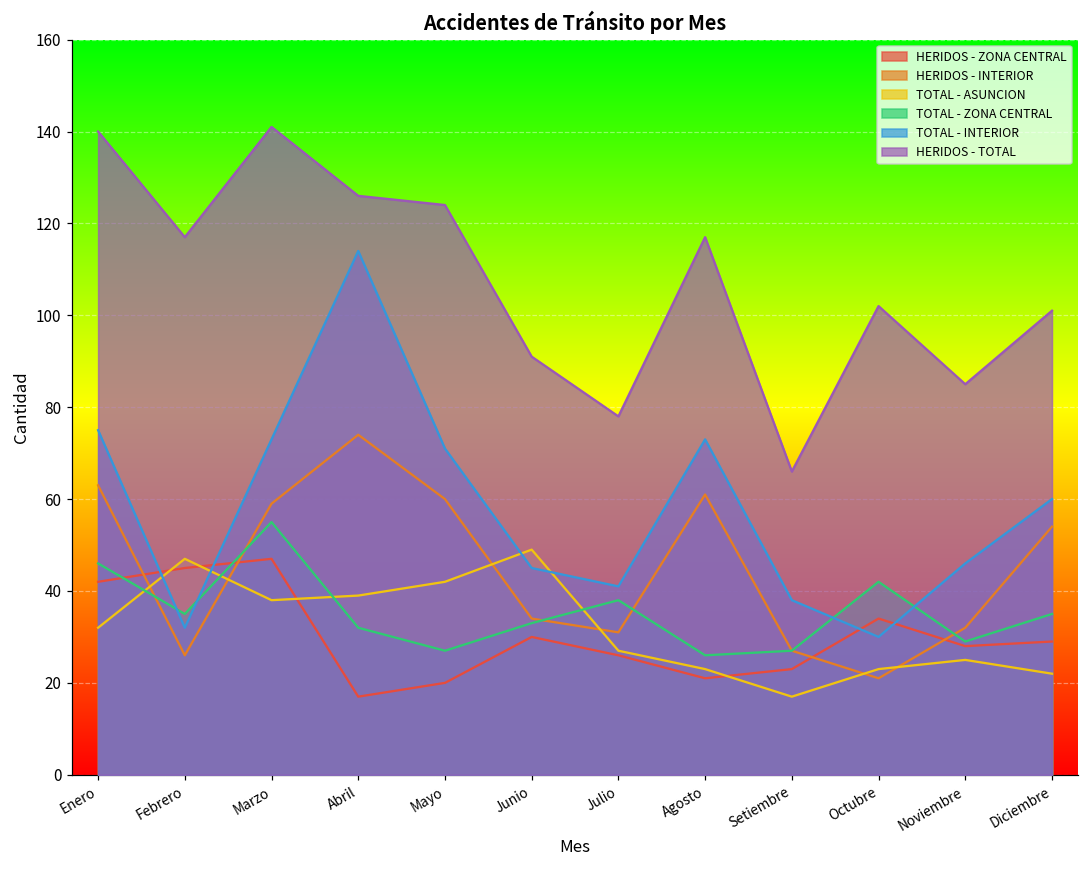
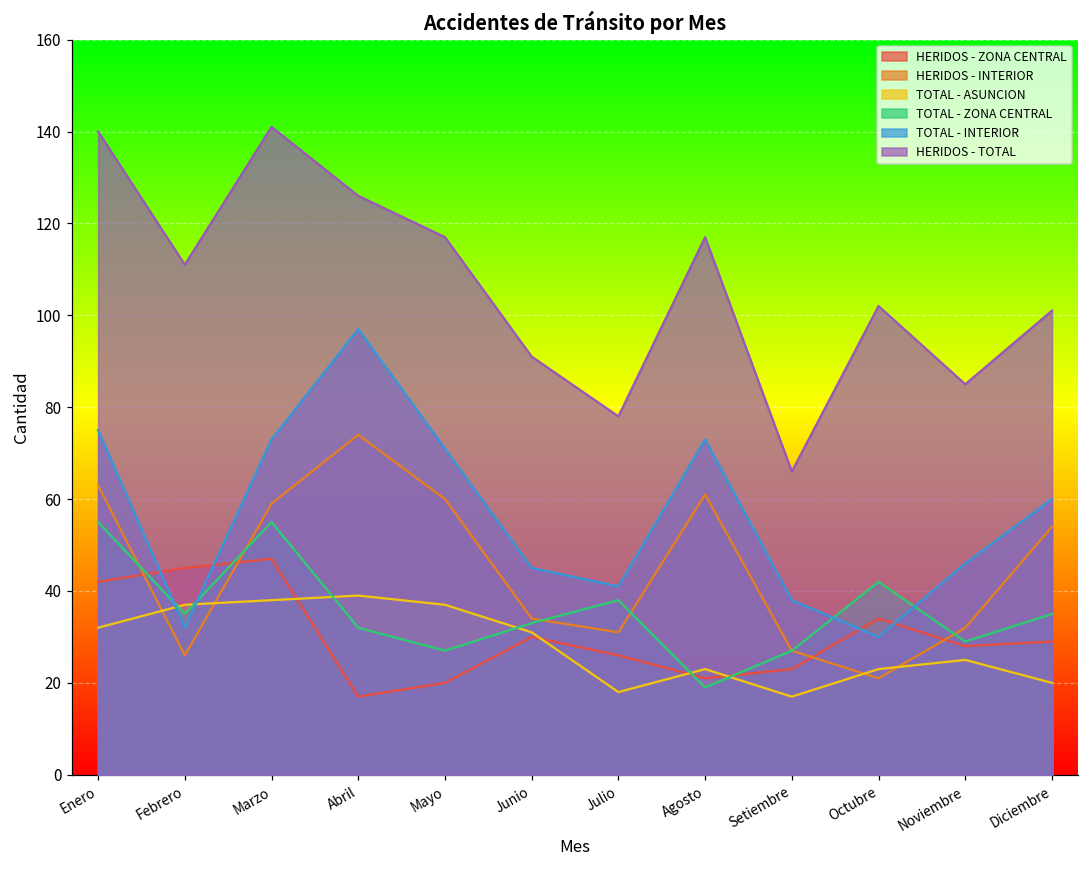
  {
    "TOTAL - ASUNCION": {
      "Enero": 32,
-     "Febrero": 47,
+     "Febrero": 37,
      "Marzo": 38,
      "Abril": 39,
-     "Mayo": 42,
-     "Junio": 49,
-     "Julio": 27,
+     "Mayo": 37,
+     "Junio": 31,
+     "Julio": 18,
      "Agosto": 23,
      "Setiembre": 17,
      "Octubre": 23,
      "Noviembre": 25,
-     "Diciembre": 22
+     "Diciembre": 20
    },
    "TOTAL - ZONA CENTRAL": {
-     "Enero": 46,
+     "Enero": 55,
      "Febrero": 35,
      "Marzo": 55,
      "Abril": 32,
      "Mayo": 27,
      "Junio": 33,
      "Julio": 38,
-     "Agosto": 26,
+     "Agosto": 19,
      "Octubre": 42,
      "Noviembre": 29,
      "Diciembre": 35
    },
    "TOTAL - INTERIOR": {
      "Enero": 75,
      "Febrero": 32,
      "Marzo": 73,
-     "Abril": 114,
+     "Abril": 97,
      "Mayo": 71,
      "Junio": 45,
      "Julio": 41,
      "Agosto": 73,
      "Setiembre": 38,
      "Octubre": 30,
      "Noviembre": 46,
      "Diciembre": 60
    },
    "HERIDOS - TOTAL": {
      "Enero": 140,
-     "Febrero": 117,
+     "Febrero": 111,
      "Marzo": 141,
      "Abril": 126,
-     "Mayo": 124,
+     "Mayo": 117,
      "Junio": 91,
      "Julio": 78,
      "Agosto": 117,
      "Setiembre": 66,
      "Octubre": 102,
      "Noviembre": 85,
      "Diciembre": 101
    }
  }
